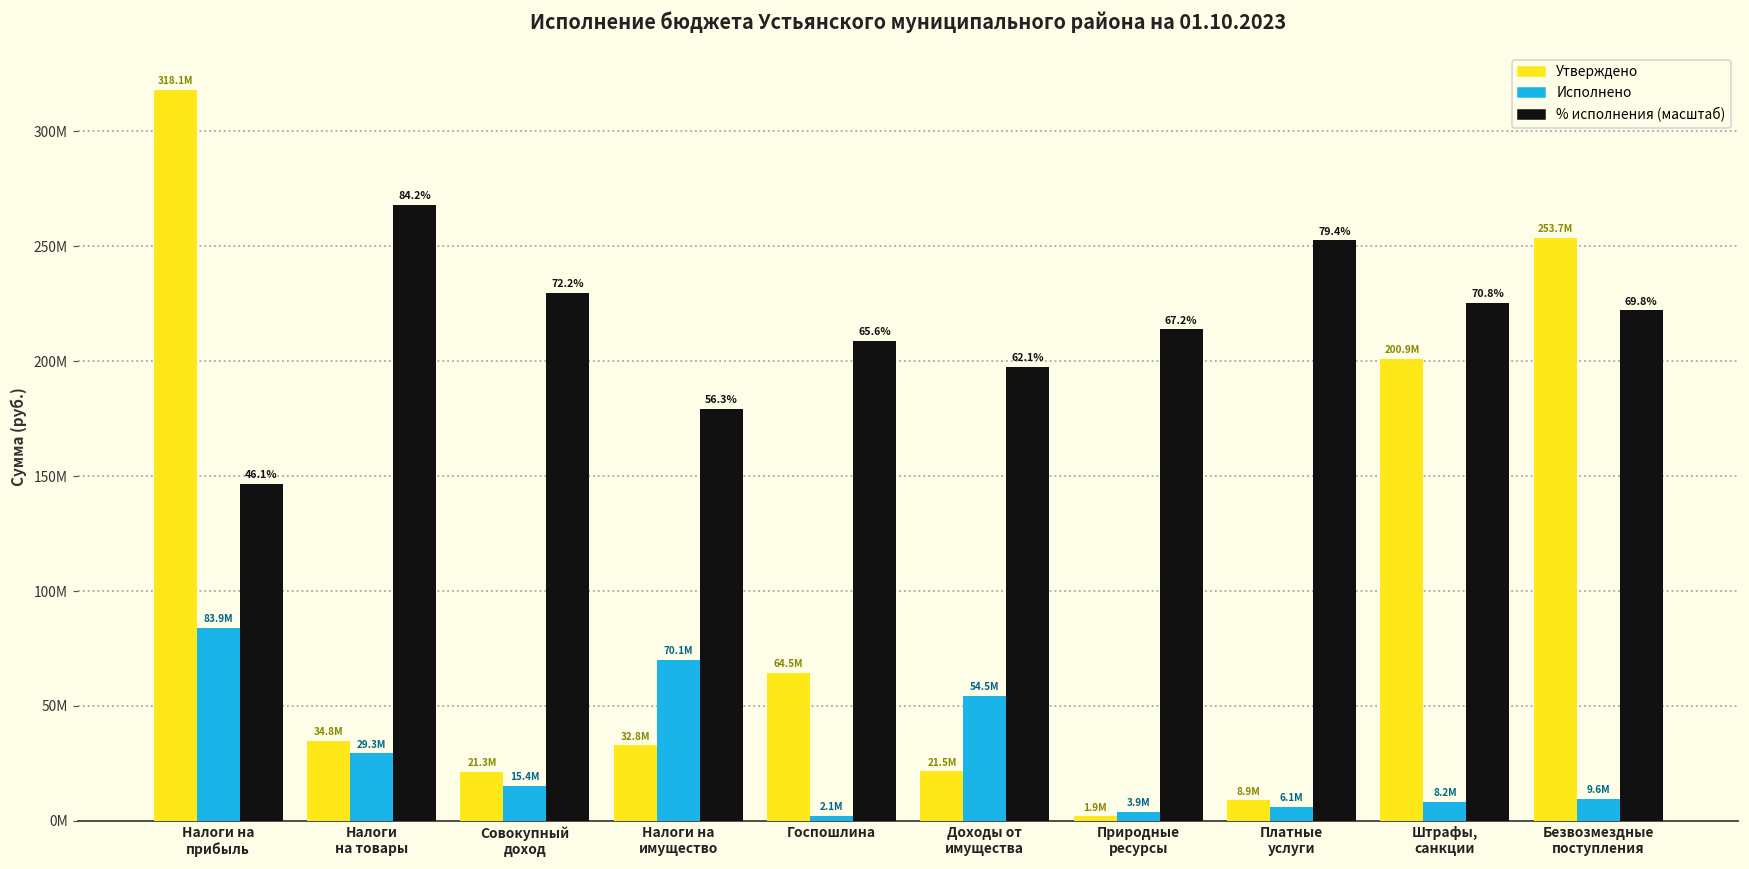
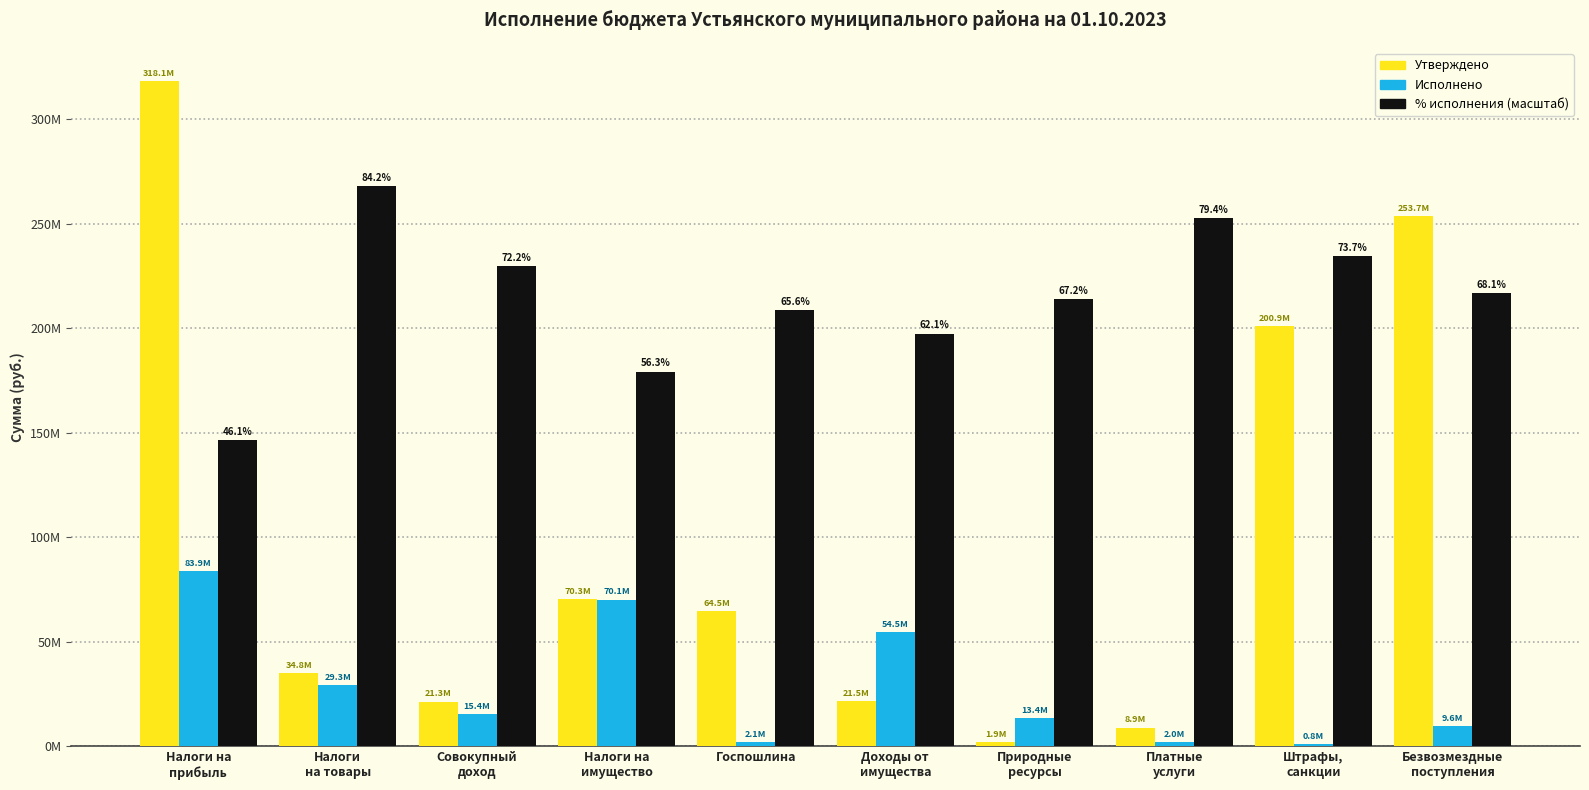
  {
    "Утверждено": {
-     "Налоги на имущество": "32.8М"
+     "Налоги на имущество": "70.3М"
    },
    "Исполнено": {
-     "Природные ресурсы": "3.9М",
-     "Платные услуги": "6.1М",
-     "Штрафы, санкции": "8.2М"
+     "Природные ресурсы": "13.4М",
+     "Платные услуги": "2.0М",
+     "Штрафы, санкции": "0.8М"
    },
    "% исполнения (масштаб)": {
-     "Штрафы, санкции": "70.8%",
-     "Безвозмездные поступления": "69.8%"
+     "Штрафы, санкции": "73.7%",
+     "Безвозмездные поступления": "68.1%"
    }
  }
